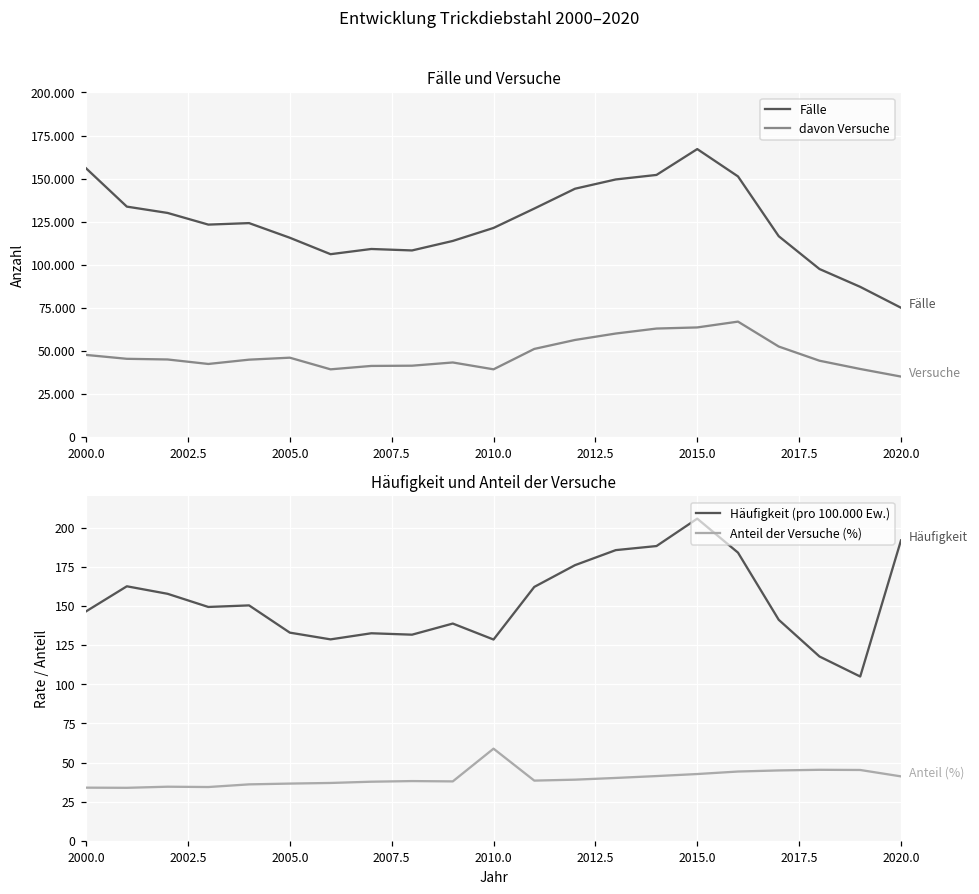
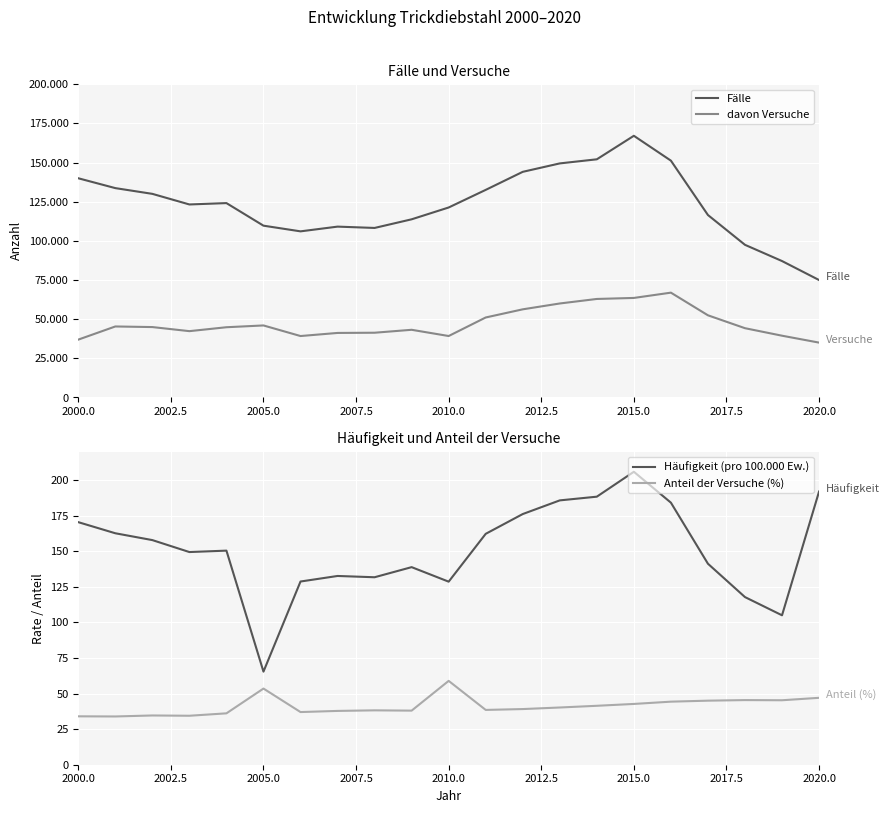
  {
    "Fälle und Versuche": {
      "Fälle": {
-       "2000.0": 156,
-       "2005.0": 116,
+       "2000.0": 140,
+       "2005.0": 110,
        "2010.0": 121,
        "2015.0": 167,
        "2020.0": 75
      },
      "davon Versuche": {
-       "2000.0": 48,
+       "2000.0": 37,
        "2005.0": 46,
        "2010.0": 39,
        "2015.0": 64,
        "2020.0": 35
      }
    },
    "Häufigkeit und Anteil der Versuche": {
      "Häufigkeit (pro 100.000 Ew.)": {
-       "2000.0": 147,
-       "2005.0": 133,
+       "2000.0": 170,
+       "2005.0": 65,
        "2010.0": 129,
        "2020.0": 192
      },
      "Anteil der Versuche (%)": {
        "2000.0": 34,
-       "2005.0": 37,
+       "2005.0": 54,
        "2010.0": 59,
        "2015.0": 43,
-       "2020.0": 41
+       "2020.0": 47
      }
    }
  }
